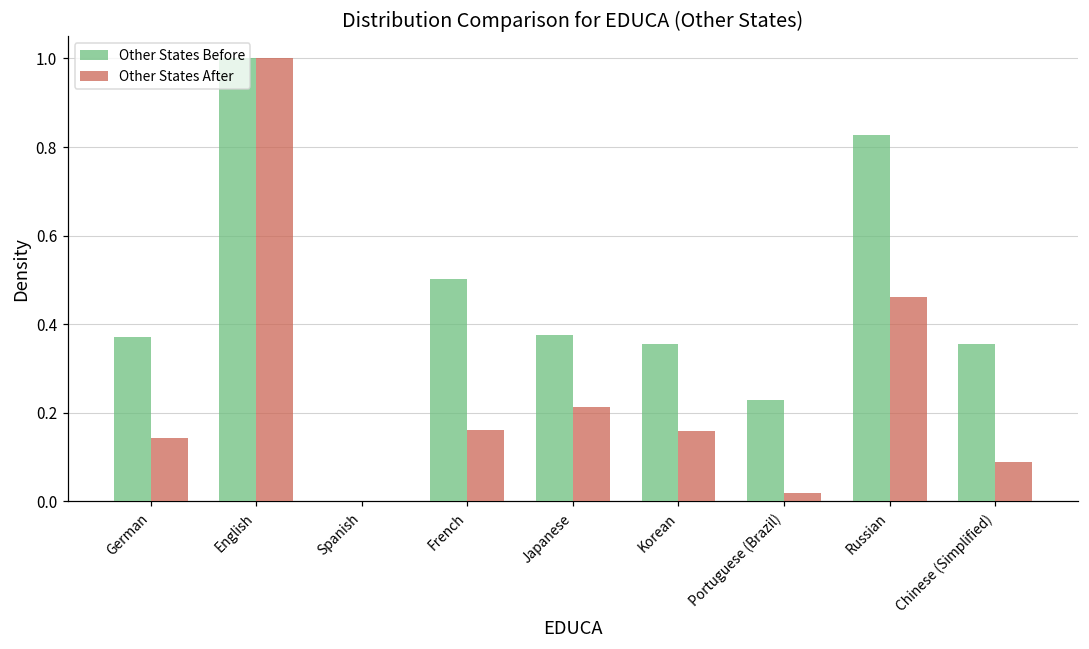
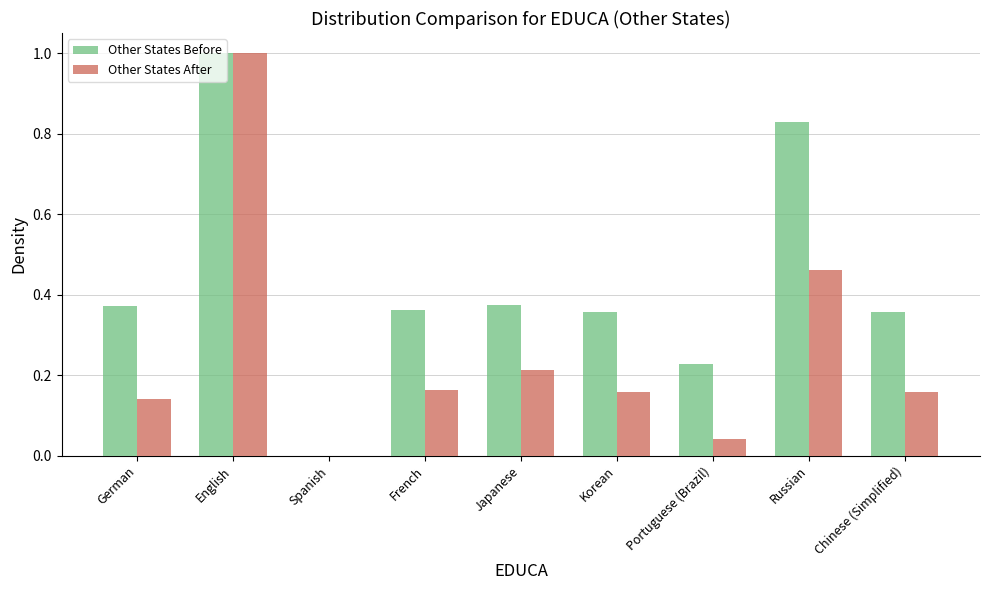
  {
    "Other States Before": {
      "German": 0.37,
      "Spanish": 0.00,
-     "French": 0.50,
+     "French": 0.36,
      "Japanese": 0.38,
      "Korean": 0.36,
      "Portuguese (Brazil)": 0.23,
      "Russian": 0.83,
      "Chinese (Simplified)": 0.36
    },
    "Other States After": {
      "German": 0.14,
      "English": 1.00,
      "Spanish": 0.00,
      "French": 0.16,
      "Japanese": 0.21,
      "Korean": 0.16,
-     "Portuguese (Brazil)": 0.02,
+     "Portuguese (Brazil)": 0.04,
      "Russian": 0.46,
-     "Chinese (Simplified)": 0.09
+     "Chinese (Simplified)": 0.16
    }
  }
